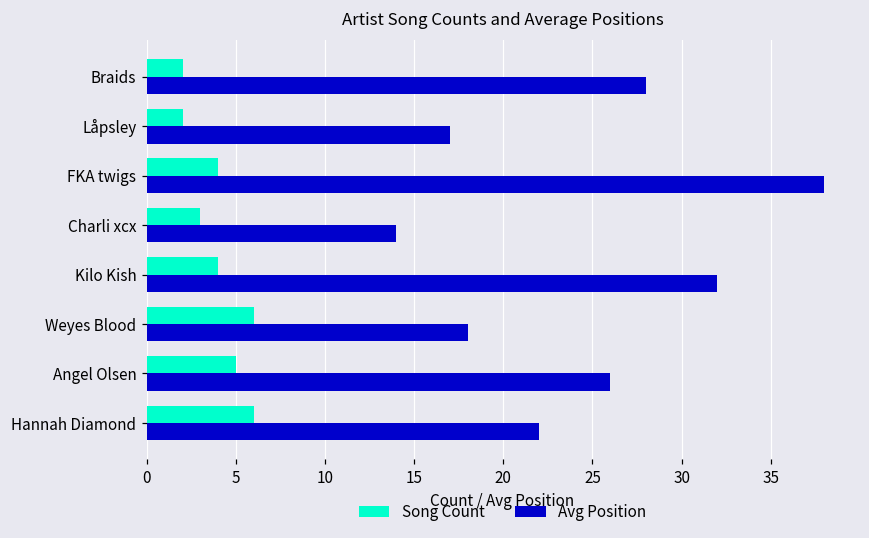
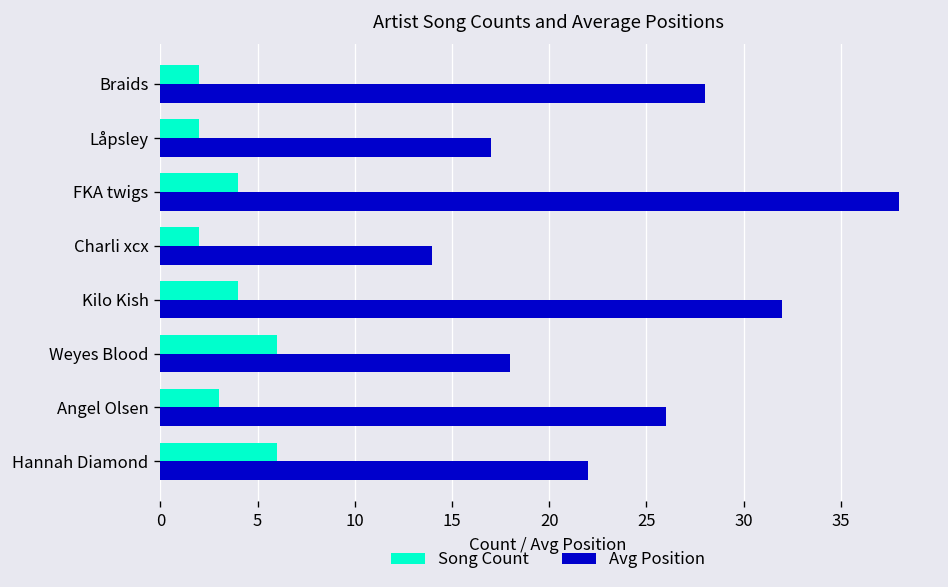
  {
    "Song Count": {
      "Braids": 2,
      "Låpsley": 2,
      "FKA twigs": 4,
-     "Charli xcx": 3,
+     "Charli xcx": 2,
      "Kilo Kish": 4,
      "Weyes Blood": 6,
-     "Angel Olsen": 5,
+     "Angel Olsen": 3,
      "Hannah Diamond": 6
    },
    "Avg Position": {
      "Braids": 28,
      "Låpsley": 17,
      "FKA twigs": 38,
      "Charli xcx": 14,
      "Kilo Kish": 32,
      "Weyes Blood": 18,
      "Angel Olsen": 26,
      "Hannah Diamond": 22
    }
  }
